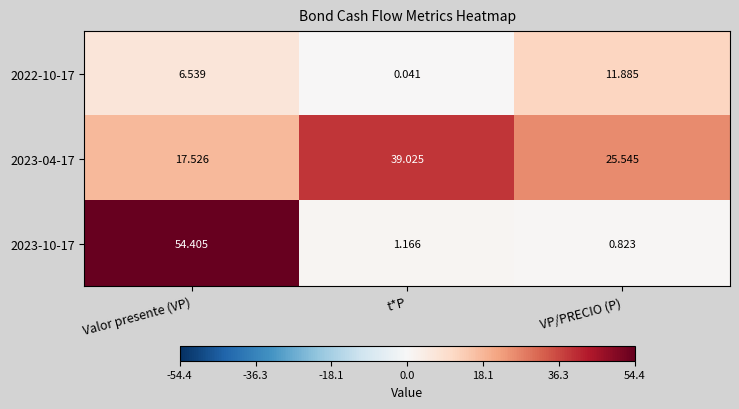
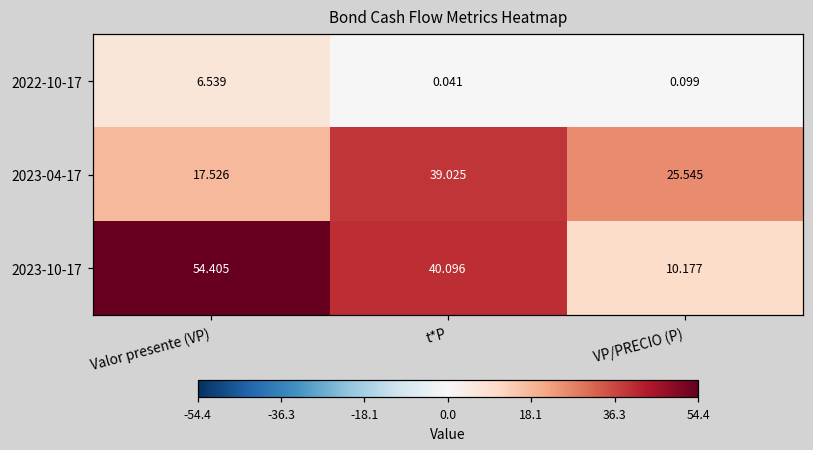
  {
    "2022-10-17": {
      "Valor presente (VP)": 6.539,
      "t*P": 0.041,
-     "VP/PRECIO (P)": 11.885
+     "VP/PRECIO (P)": 0.099
    },
    "2023-04-17": {
      "Valor presente (VP)": 17.526,
      "t*P": 39.025,
      "VP/PRECIO (P)": 25.545
    },
    "2023-10-17": {
      "Valor presente (VP)": 54.405,
-     "t*P": 1.166,
-     "VP/PRECIO (P)": 0.823
+     "t*P": 40.096,
+     "VP/PRECIO (P)": 10.177
    }
  }
